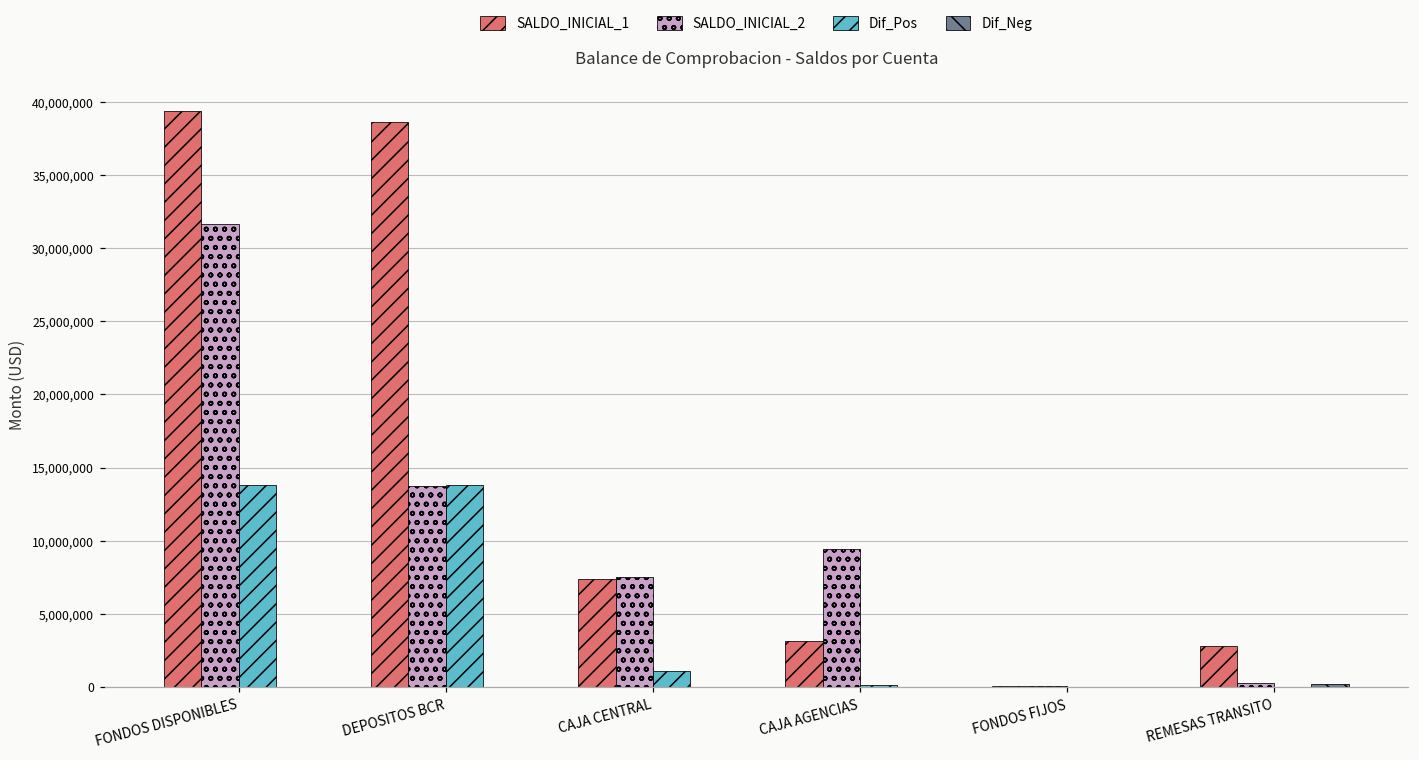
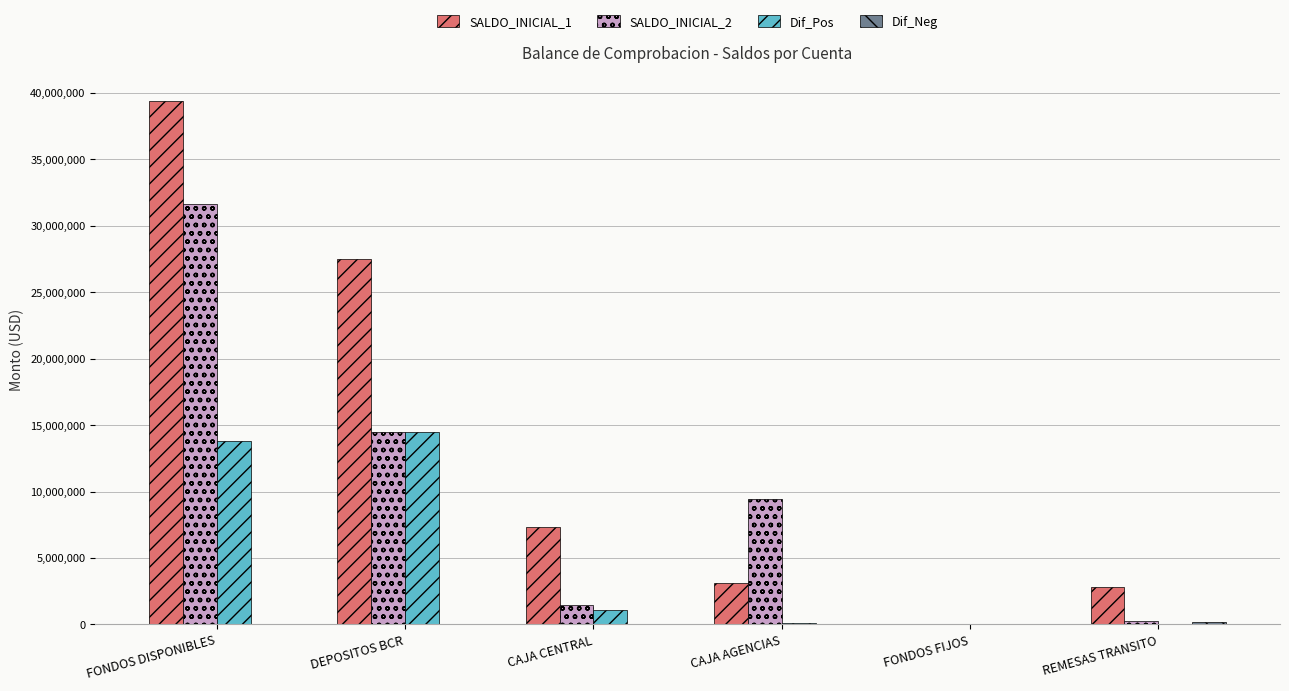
  {
    "SALDO_INICIAL_1": {
      "FONDOS DISPONIBLES": "39,400,000",
-     "DEPOSITOS BCR": "38,600,000",
+     "DEPOSITOS BCR": "27,500,000",
      "CAJA CENTRAL": "7,400,000",
      "CAJA AGENCIAS": "3,100,000",
      "REMESAS TRANSITO": "2,800,000"
    },
    "SALDO_INICIAL_2": {
      "FONDOS DISPONIBLES": "31,700,000",
-     "DEPOSITOS BCR": "13,700,000",
-     "CAJA CENTRAL": "7,500,000",
+     "DEPOSITOS BCR": "14,500,000",
+     "CAJA CENTRAL": "1,500,000",
      "CAJA AGENCIAS": "9,400,000",
      "REMESAS TRANSITO": "300,000"
    },
    "Dif_Pos": {
      "FONDOS DISPONIBLES": "13,800,000",
-     "DEPOSITOS BCR": "13,800,000",
+     "DEPOSITOS BCR": "14,500,000",
      "CAJA CENTRAL": "1,100,000",
      "REMESAS TRANSITO": "0"
    },
    "Dif_Neg": {
      "FONDOS DISPONIBLES": "0",
      "DEPOSITOS BCR": "0",
      "CAJA CENTRAL": "0",
      "CAJA AGENCIAS": "0",
      "FONDOS FIJOS": "0",
      "REMESAS TRANSITO": "200,000"
    }
  }
